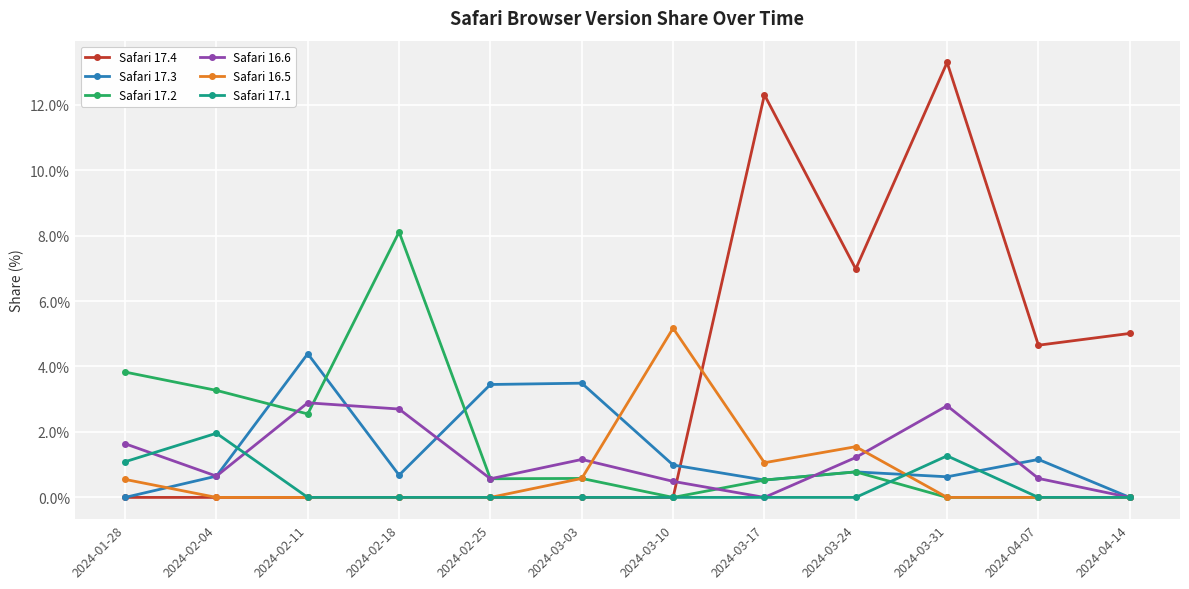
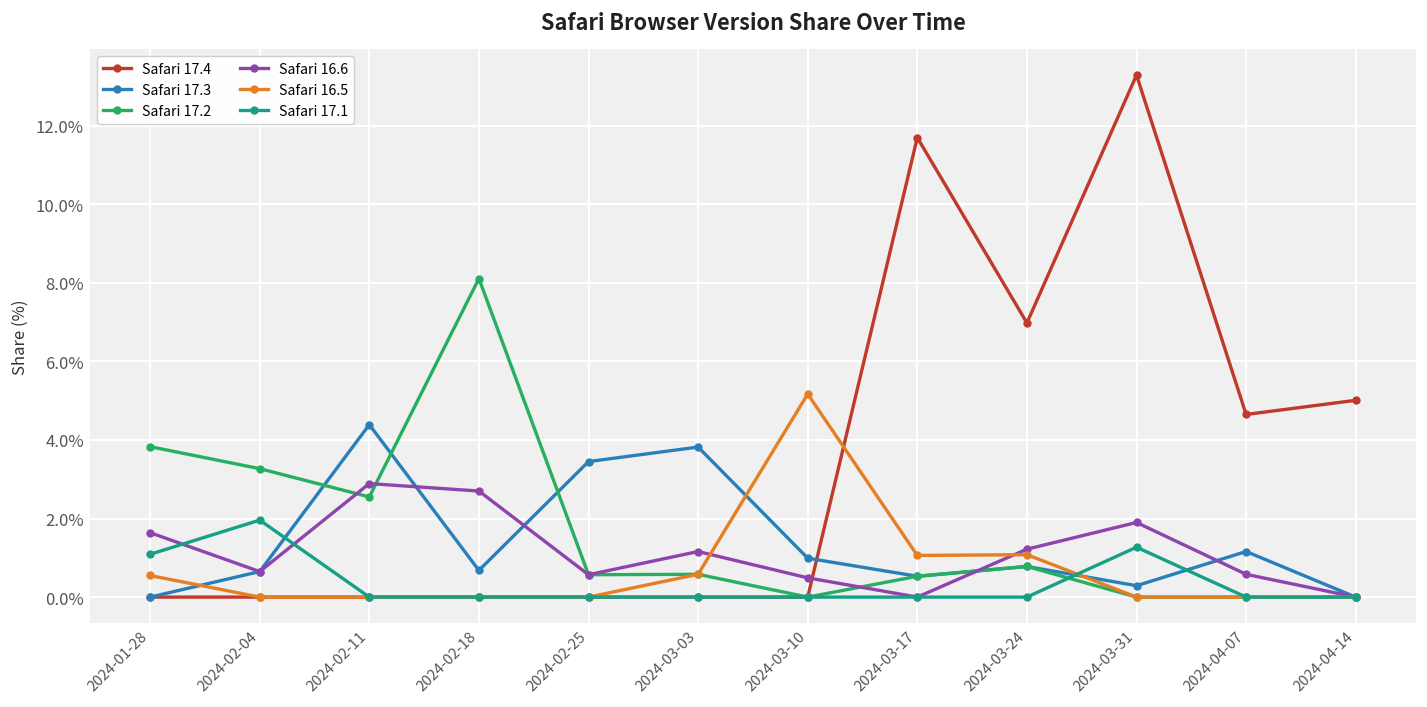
  {
    "Safari 17.4": {
-     "2024-03-17": "12.3%",
+     "2024-03-17": "11.7%",
      "2024-03-24": "7.0%",
      "2024-03-31": "13.3%",
      "2024-04-07": "4.7%",
      "2024-04-14": "5.0%"
    },
    "Safari 17.3": {
      "2024-02-11": "4.4%",
      "2024-02-18": "0.7%",
      "2024-02-25": "3.5%",
-     "2024-03-03": "3.5%",
+     "2024-03-03": "3.8%",
      "2024-03-10": "1.0%",
-     "2024-03-31": "0.6%",
+     "2024-03-31": "0.3%",
      "2024-04-07": "1.2%"
    },
    "Safari 16.6": {
      "2024-01-28": "1.6%",
      "2024-02-11": "2.9%",
      "2024-02-18": "2.7%",
      "2024-03-03": "1.2%",
      "2024-03-10": "0.5%",
      "2024-03-24": "1.2%",
-     "2024-03-31": "2.8%",
+     "2024-03-31": "1.9%",
      "2024-04-07": "0.6%"
    },
    "Safari 16.5": {
      "2024-01-28": "0.6%",
      "2024-03-10": "5.2%",
      "2024-03-17": "1.1%",
-     "2024-03-24": "1.6%"
+     "2024-03-24": "1.1%"
    }
  }
